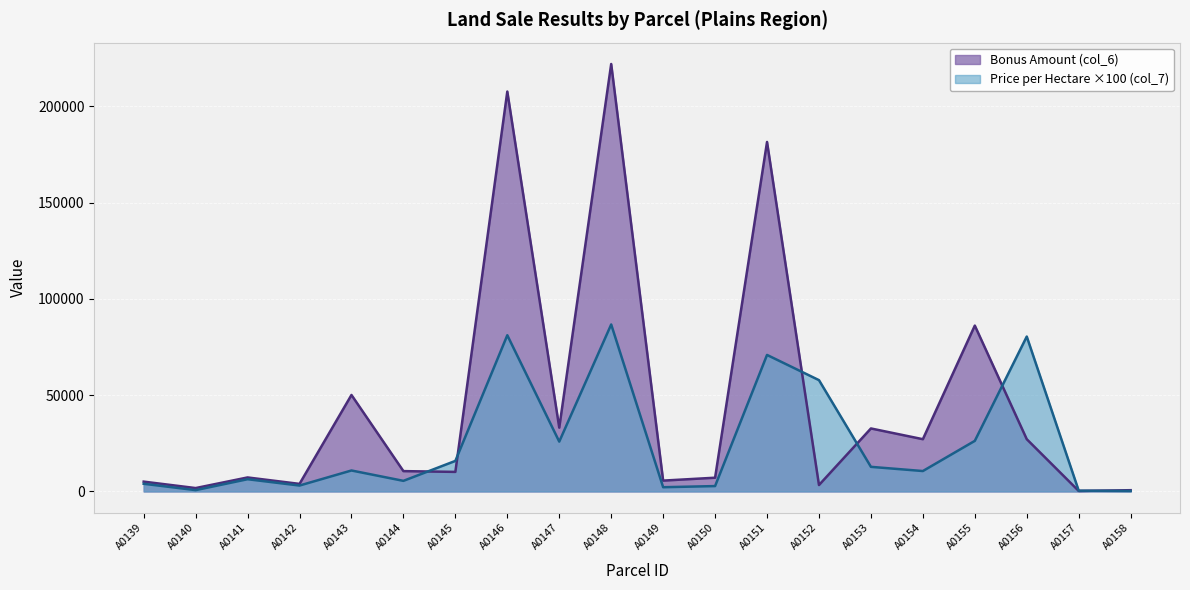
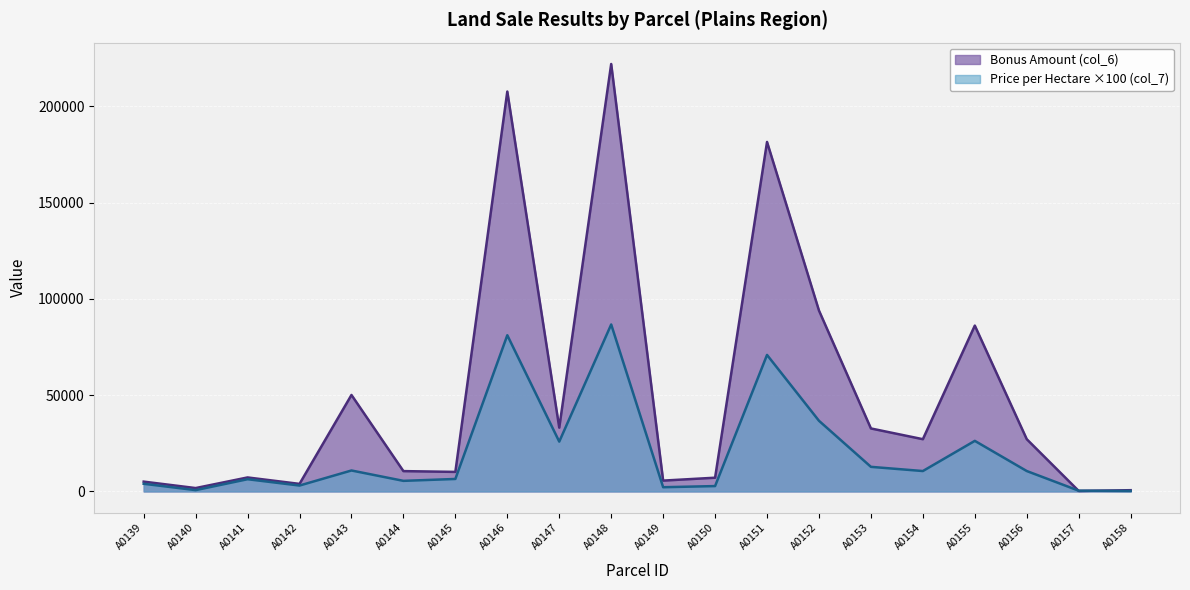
  {
    "Bonus Amount (col_6)": {
      "A0143": 50000,
      "A0144": 11000,
      "A0145": 10000,
      "A0146": 208000,
      "A0147": 33000,
      "A0148": 222000,
      "A0149": 6000,
      "A0150": 7000,
      "A0151": 181000,
-     "A0152": 3000,
+     "A0152": 94000,
      "A0153": 33000,
      "A0154": 27000,
      "A0155": 86000,
      "A0156": 27000
    },
    "Price per Hectare ×100 (col_7)": {
      "A0143": 11000,
      "A0144": 6000,
-     "A0145": 16000,
+     "A0145": 6000,
      "A0146": 81000,
      "A0147": 26000,
      "A0148": 87000,
      "A0149": 2000,
      "A0150": 3000,
      "A0151": 71000,
-     "A0152": 58000,
+     "A0152": 37000,
      "A0153": 13000,
      "A0154": 11000,
      "A0155": 26000,
-     "A0156": 80000
+     "A0156": 11000
    }
  }
